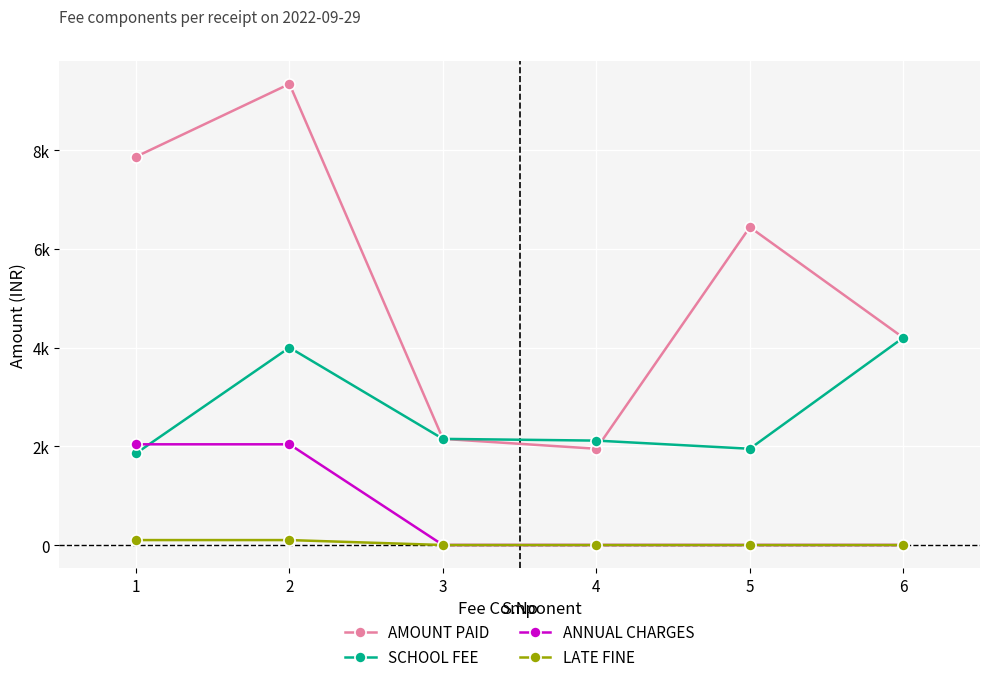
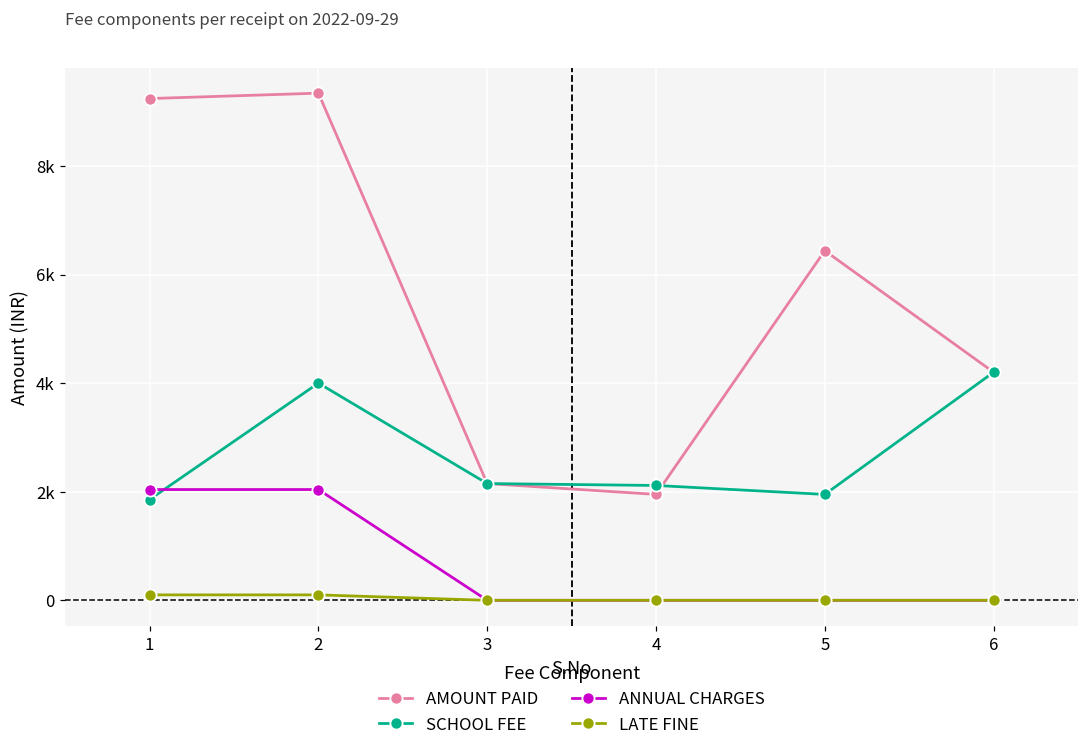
  {
    "AMOUNT PAID": {
-     "1": 7900,
+     "1": 9200,
      "2": 9300,
      "4": 2000,
      "5": 6400
    },
    "SCHOOL FEE": {
      "1": 1900,
      "2": 4000,
      "4": 2100,
      "5": 2000
    },
    "ANNUAL CHARGES": {
      "1": 2000,
      "2": 2000
    },
    "LATE FINE": {
      "1": 100,
      "2": 100
    }
  }
